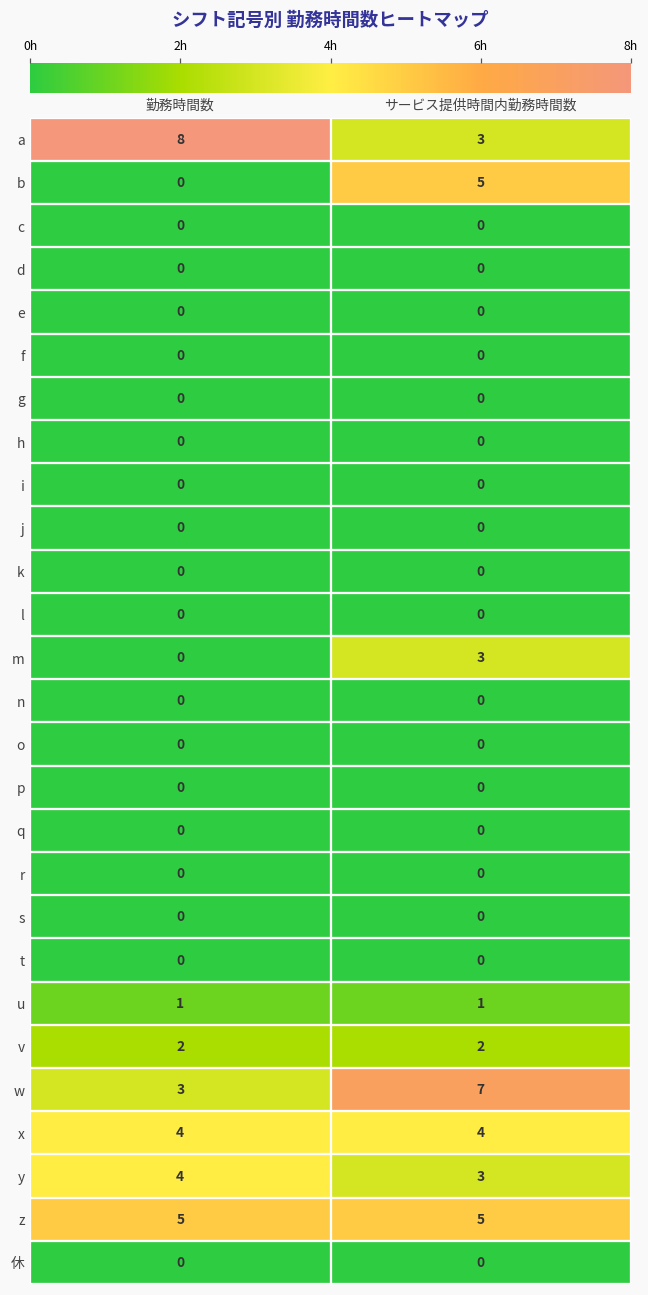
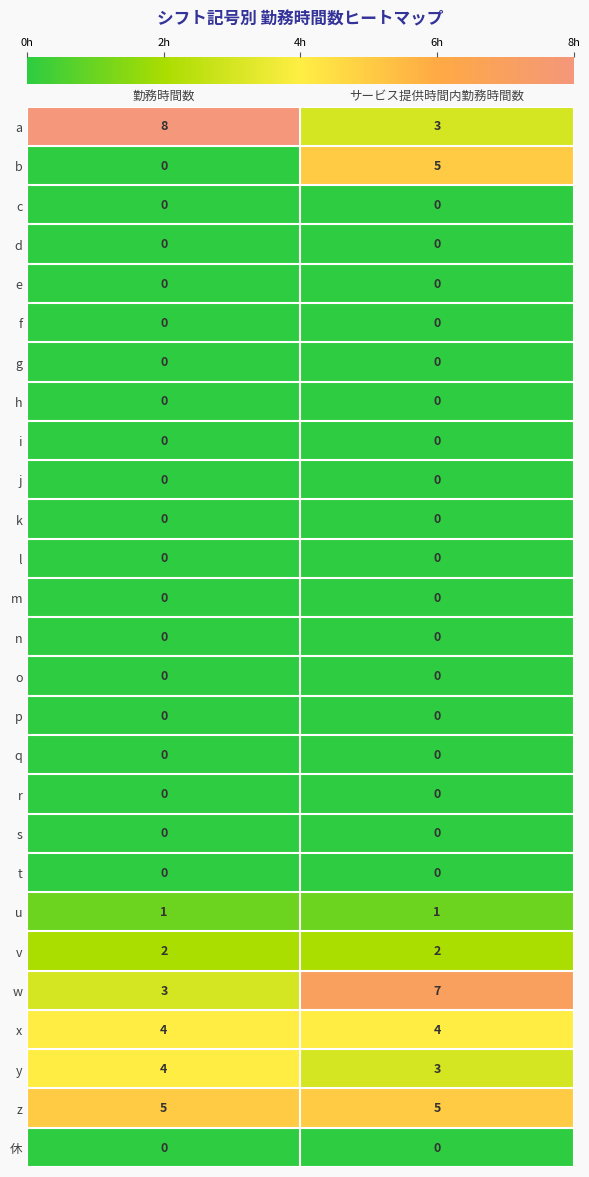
  {
    "a": {
      "勤務時間数": 8,
      "サービス提供時間内勤務時間数": 3
    },
    "b": {
      "勤務時間数": 0,
      "サービス提供時間内勤務時間数": 5
    },
    "c": {
      "勤務時間数": 0,
      "サービス提供時間内勤務時間数": 0
    },
    "d": {
      "勤務時間数": 0,
      "サービス提供時間内勤務時間数": 0
    },
    "e": {
      "勤務時間数": 0,
      "サービス提供時間内勤務時間数": 0
    },
    "f": {
      "勤務時間数": 0,
      "サービス提供時間内勤務時間数": 0
    },
    "g": {
      "勤務時間数": 0,
      "サービス提供時間内勤務時間数": 0
    },
    "h": {
      "勤務時間数": 0,
      "サービス提供時間内勤務時間数": 0
    },
    "i": {
      "勤務時間数": 0,
      "サービス提供時間内勤務時間数": 0
    },
    "j": {
      "勤務時間数": 0,
      "サービス提供時間内勤務時間数": 0
    },
    "k": {
      "勤務時間数": 0,
      "サービス提供時間内勤務時間数": 0
    },
    "l": {
      "勤務時間数": 0,
      "サービス提供時間内勤務時間数": 0
    },
    "m": {
      "勤務時間数": 0,
-     "サービス提供時間内勤務時間数": 3
+     "サービス提供時間内勤務時間数": 0
    },
    "n": {
      "勤務時間数": 0,
      "サービス提供時間内勤務時間数": 0
    },
    "o": {
      "勤務時間数": 0,
      "サービス提供時間内勤務時間数": 0
    },
    "p": {
      "勤務時間数": 0,
      "サービス提供時間内勤務時間数": 0
    },
    "q": {
      "勤務時間数": 0,
      "サービス提供時間内勤務時間数": 0
    },
    "r": {
      "勤務時間数": 0,
      "サービス提供時間内勤務時間数": 0
    },
    "s": {
      "勤務時間数": 0,
      "サービス提供時間内勤務時間数": 0
    },
    "t": {
      "勤務時間数": 0,
      "サービス提供時間内勤務時間数": 0
    },
    "u": {
      "勤務時間数": 1,
      "サービス提供時間内勤務時間数": 1
    },
    "v": {
      "勤務時間数": 2,
      "サービス提供時間内勤務時間数": 2
    },
    "w": {
      "勤務時間数": 3,
      "サービス提供時間内勤務時間数": 7
    },
    "x": {
      "勤務時間数": 4,
      "サービス提供時間内勤務時間数": 4
    },
    "y": {
      "勤務時間数": 4,
      "サービス提供時間内勤務時間数": 3
    },
    "z": {
      "勤務時間数": 5,
      "サービス提供時間内勤務時間数": 5
    },
    "休": {
      "勤務時間数": 0,
      "サービス提供時間内勤務時間数": 0
    }
  }
